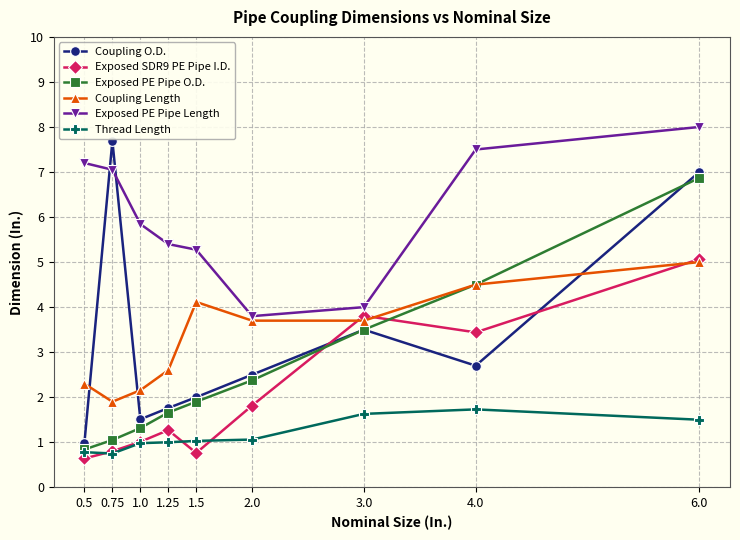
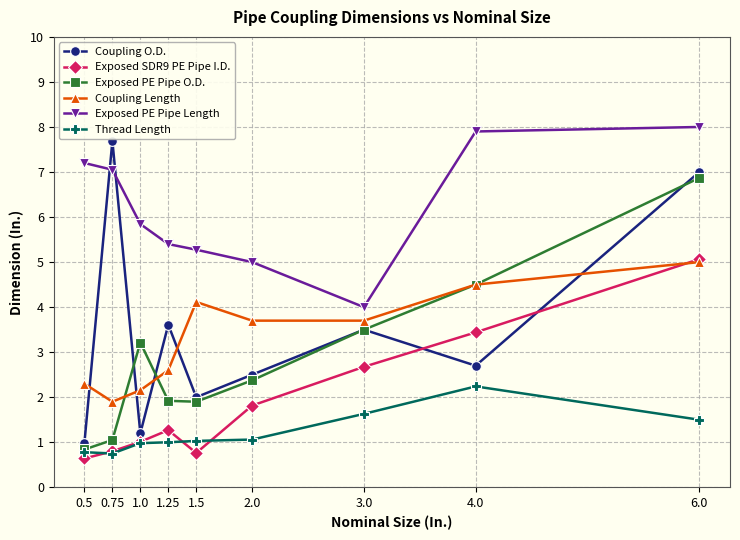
  {
    "Coupling O.D.": {
      "0.5": 1.0,
      "0.75": 7.7,
-     "1.0": 1.5,
-     "1.25": 1.8,
+     "1.0": 1.2,
+     "1.25": 3.6,
      "1.5": 2.0,
      "2.0": 2.5,
      "4.0": 2.7,
      "6.0": 7.0
    },
    "Exposed SDR9 PE Pipe I.D.": {
      "0.5": 0.6,
      "1.25": 1.3,
      "1.5": 0.8,
      "2.0": 1.8,
-     "3.0": 3.8,
+     "3.0": 2.7,
      "4.0": 3.4,
      "6.0": 5.1
    },
    "Exposed PE Pipe O.D.": {
      "0.5": 0.8,
      "0.75": 1.1,
-     "1.0": 1.3,
-     "1.25": 1.7,
+     "1.0": 3.2,
+     "1.25": 1.9,
      "1.5": 1.9,
      "2.0": 2.4,
      "6.0": 6.9
    },
    "Coupling Length": {
      "0.5": 2.3,
      "0.75": 1.9,
      "1.0": 2.2,
      "1.25": 2.6,
      "1.5": 4.1,
      "2.0": 3.7,
      "3.0": 3.7,
      "6.0": 5.0
    },
    "Exposed PE Pipe Length": {
      "0.5": 7.2,
      "0.75": 7.1,
      "1.0": 5.8,
      "1.25": 5.4,
      "1.5": 5.3,
-     "2.0": 3.8,
+     "2.0": 5.0,
      "3.0": 4.0,
-     "4.0": 7.5,
+     "4.0": 7.9,
      "6.0": 8.0
    },
    "Thread Length": {
      "0.5": 0.8,
      "1.25": 1.0,
      "1.5": 1.0,
      "2.0": 1.1,
      "3.0": 1.6,
-     "4.0": 1.7,
+     "4.0": 2.2,
      "6.0": 1.5
    }
  }
